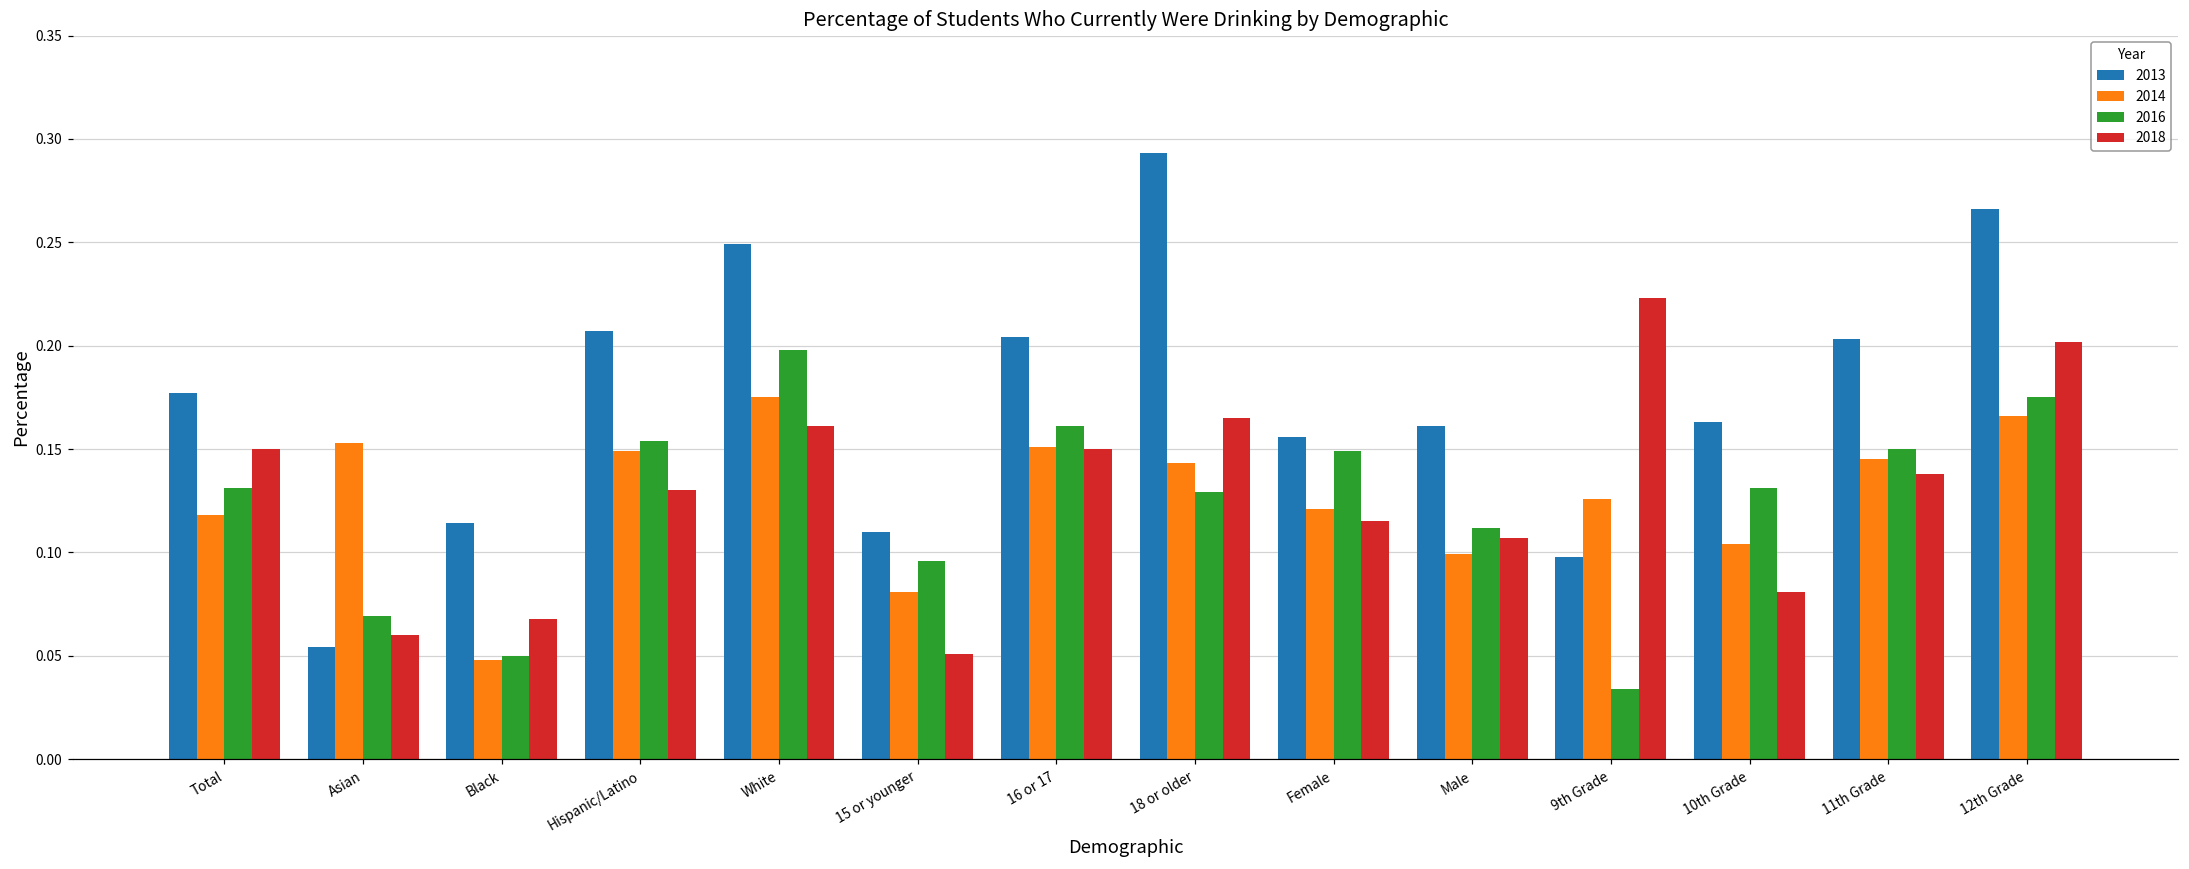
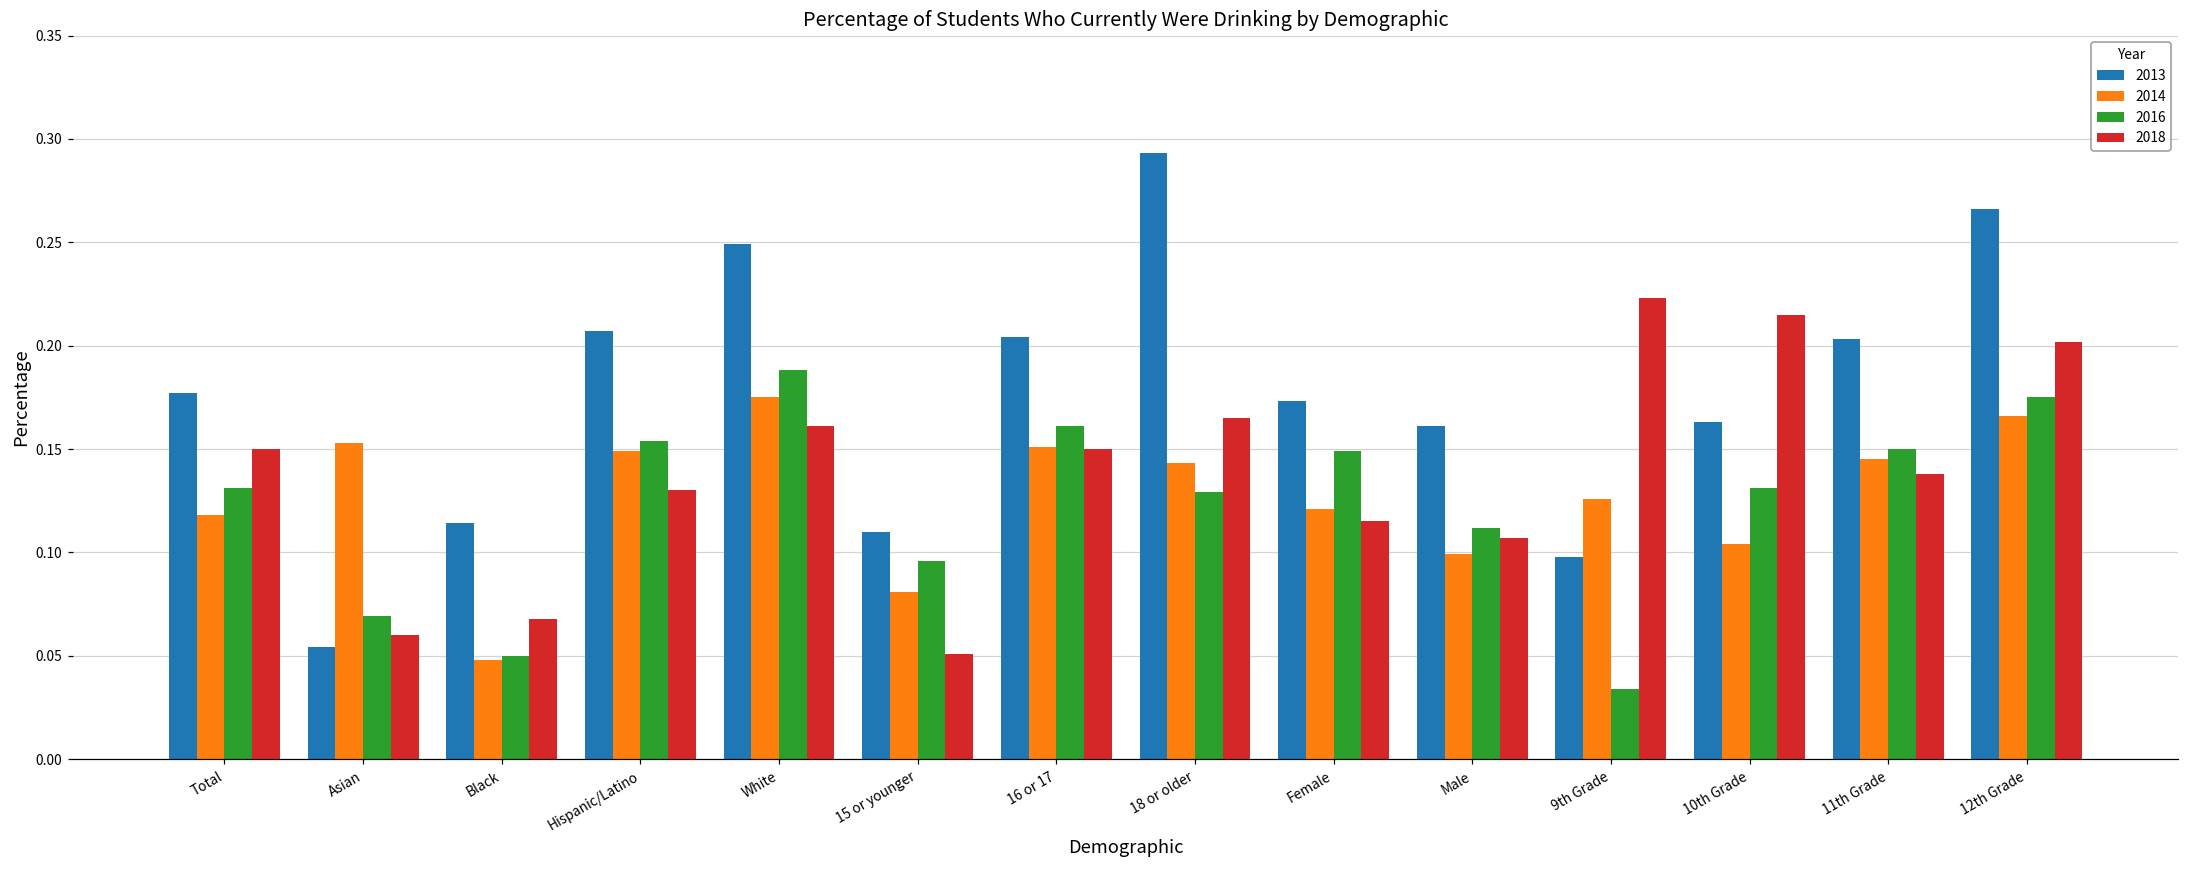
  {
    "2013": {
      "Total": 0.177,
      "Asian": 0.054,
      "Black": 0.114,
      "Hispanic/Latino": 0.207,
      "White": 0.249,
      "15 or younger": 0.110,
      "16 or 17": 0.204,
      "18 or older": 0.293,
-     "Female": 0.156,
+     "Female": 0.173,
      "Male": 0.161,
      "9th Grade": 0.098,
      "10th Grade": 0.163,
      "11th Grade": 0.203,
      "12th Grade": 0.266
    },
    "2014": {
      "Total": 0.118,
      "Asian": 0.153,
      "Black": 0.048,
      "Hispanic/Latino": 0.149,
      "White": 0.175,
      "15 or younger": 0.081,
      "16 or 17": 0.151,
      "18 or older": 0.143,
      "Female": 0.121,
      "Male": 0.099,
      "9th Grade": 0.126,
      "10th Grade": 0.104,
      "11th Grade": 0.145,
      "12th Grade": 0.166
    },
    "2016": {
      "Total": 0.131,
      "Asian": 0.069,
      "Black": 0.050,
      "Hispanic/Latino": 0.154,
-     "White": 0.198,
+     "White": 0.188,
      "15 or younger": 0.096,
      "16 or 17": 0.161,
      "18 or older": 0.129,
      "Female": 0.149,
      "Male": 0.112,
      "9th Grade": 0.034,
      "10th Grade": 0.131,
      "11th Grade": 0.150,
      "12th Grade": 0.175
    },
    "2018": {
      "Total": 0.150,
      "Asian": 0.060,
      "Black": 0.068,
      "Hispanic/Latino": 0.130,
      "White": 0.161,
      "15 or younger": 0.051,
      "16 or 17": 0.150,
      "18 or older": 0.165,
      "Female": 0.115,
      "Male": 0.107,
      "9th Grade": 0.223,
-     "10th Grade": 0.081,
+     "10th Grade": 0.215,
      "11th Grade": 0.138,
      "12th Grade": 0.202
    }
  }
